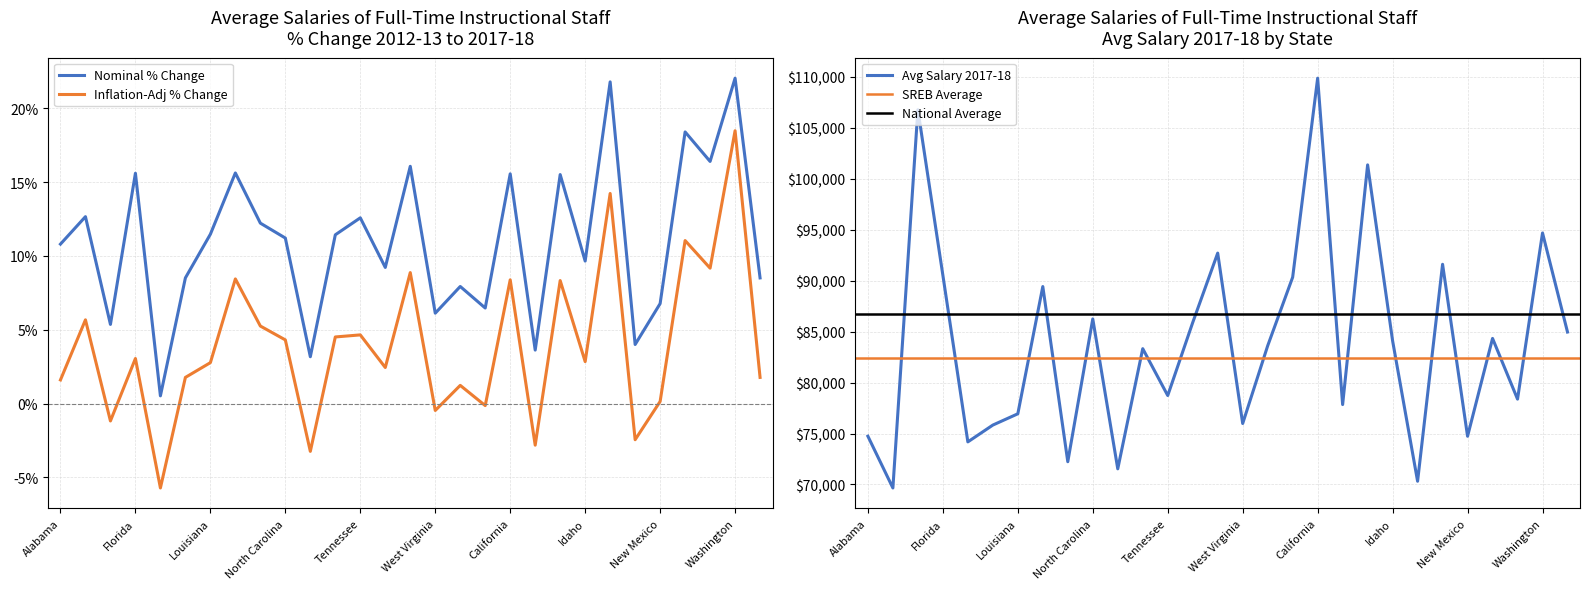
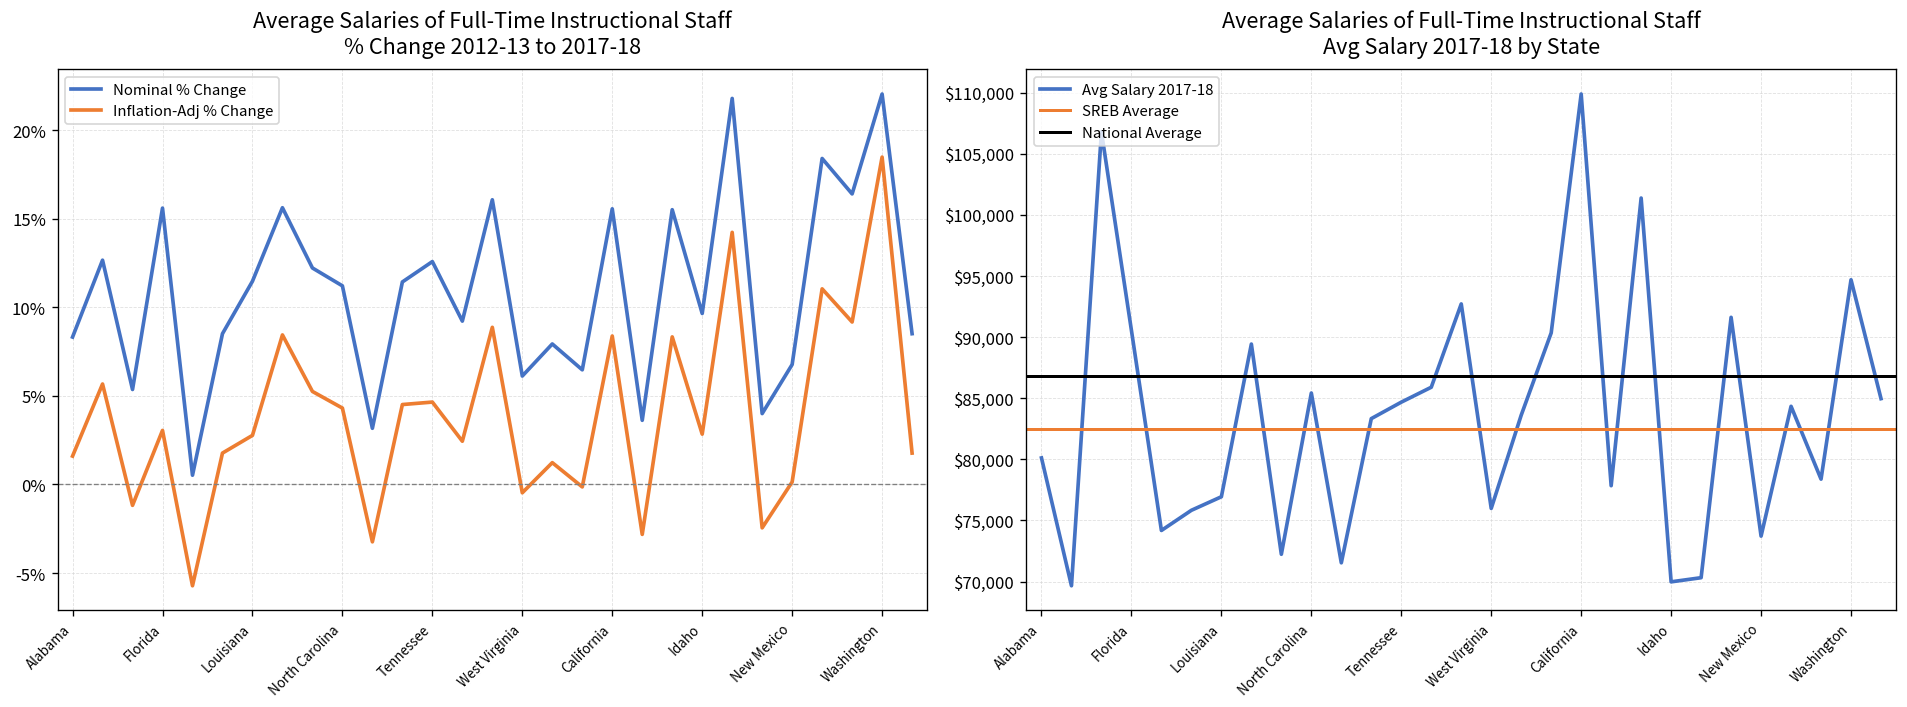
  {
    "Average Salaries of Full-Time Instructional Staff % Change 2012-13 to 2017-18": {
      "Nominal % Change": {
-       "Alabama": "10.8%",
+       "Alabama": "8.3%",
        "Florida": "15.6%",
        "Louisiana": "11.5%",
        "North Carolina": "11.2%",
        "Tennessee": "12.6%",
        "West Virginia": "6.1%",
        "California": "15.6%",
        "Idaho": "9.7%",
        "New Mexico": "6.8%",
        "Washington": "22.0%"
      },
      "Inflation-Adj % Change": {
        "Alabama": "1.6%",
        "Florida": "3.1%",
        "Louisiana": "2.8%",
        "North Carolina": "4.3%",
        "Tennessee": "4.7%",
        "West Virginia": "-0.5%",
        "California": "8.4%",
        "Idaho": "2.8%",
        "New Mexico": "0.1%",
        "Washington": "18.5%"
      }
    },
    "Average Salaries of Full-Time Instructional Staff Avg Salary 2017-18 by State": {
-     "Alabama": "$74,700",
+     "Alabama": "$80,100",
      "Florida": "$90,500",
      "Louisiana": "$76,900",
-     "North Carolina": "$86,300",
-     "Tennessee": "$78,700",
+     "North Carolina": "$85,400",
+     "Tennessee": "$84,700",
      "West Virginia": "$76,000",
      "California": "$109,900",
-     "Idaho": "$84,100",
-     "New Mexico": "$74,700",
+     "Idaho": "$70,000",
+     "New Mexico": "$73,700",
      "Washington": "$94,700"
    }
  }
